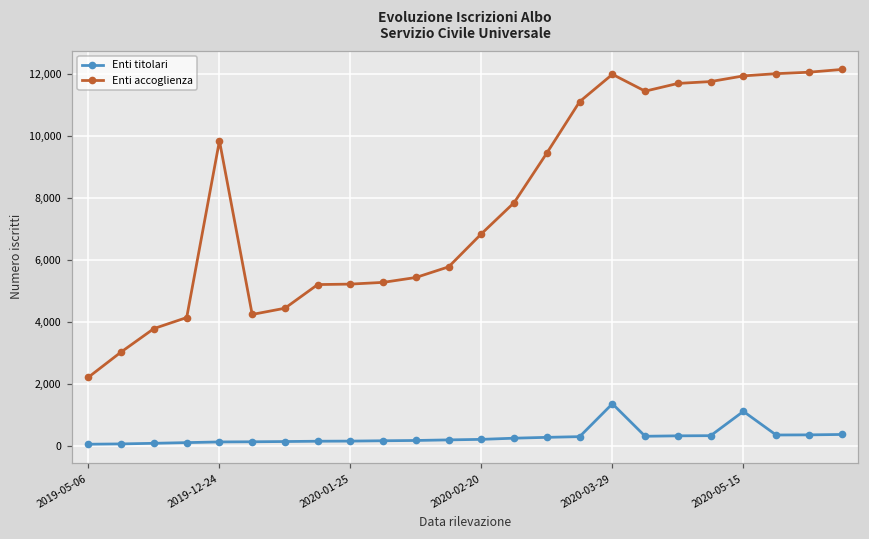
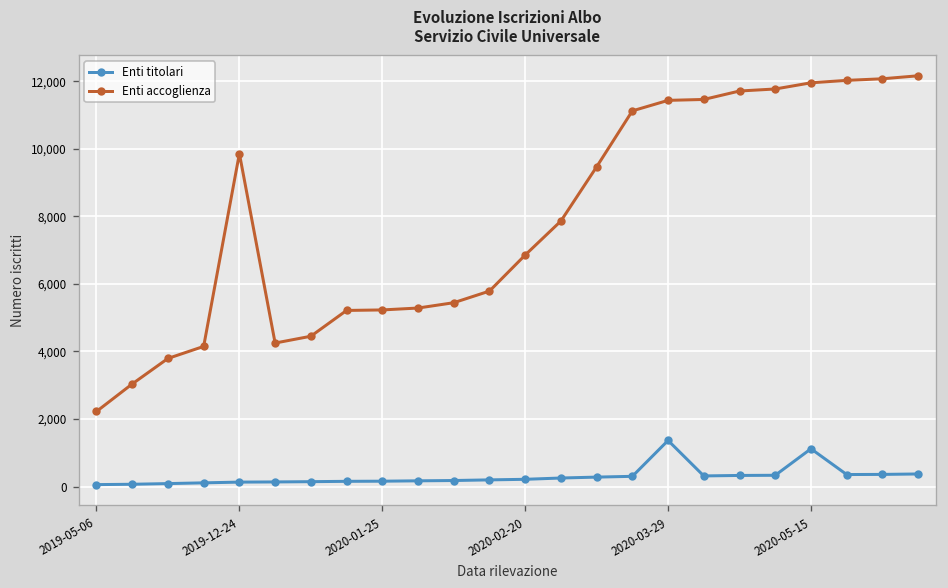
  {
    "Enti titolari": {
      "2019-05-06": "100",
      "2019-12-24": "100",
      "2020-01-25": "200",
      "2020-02-20": "200",
      "2020-03-29": "1,400",
      "2020-05-15": "1,100"
    },
    "Enti accoglienza": {
      "2019-05-06": "2,200",
      "2019-12-24": "9,900",
      "2020-01-25": "5,200",
      "2020-02-20": "6,900",
-     "2020-03-29": "12,000",
+     "2020-03-29": "11,400",
      "2020-05-15": "12,000"
    }
  }
